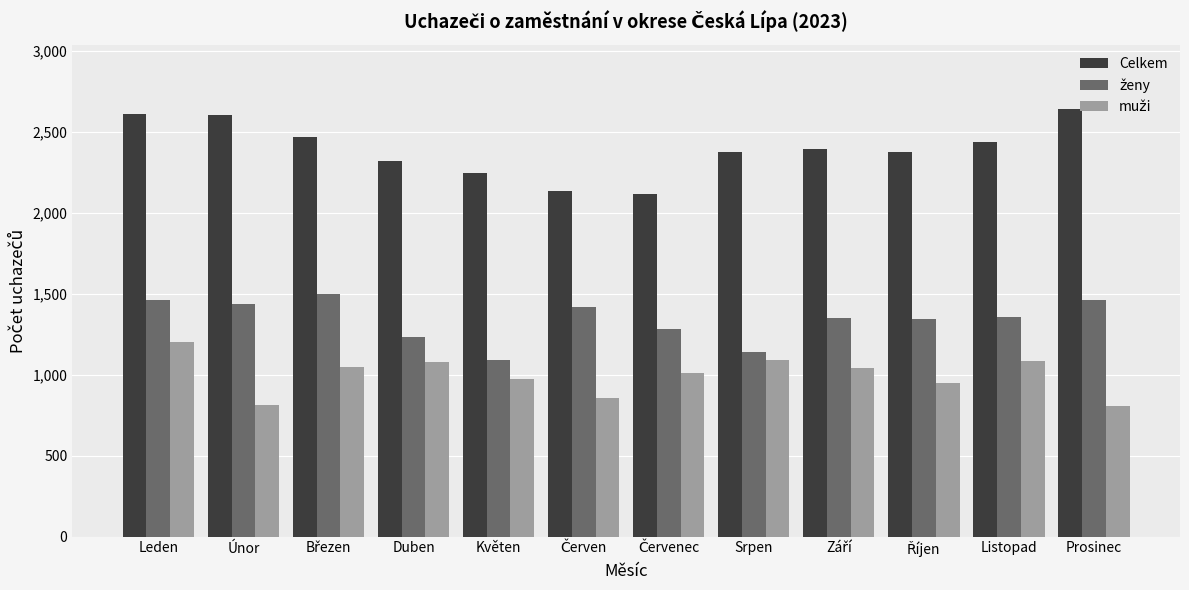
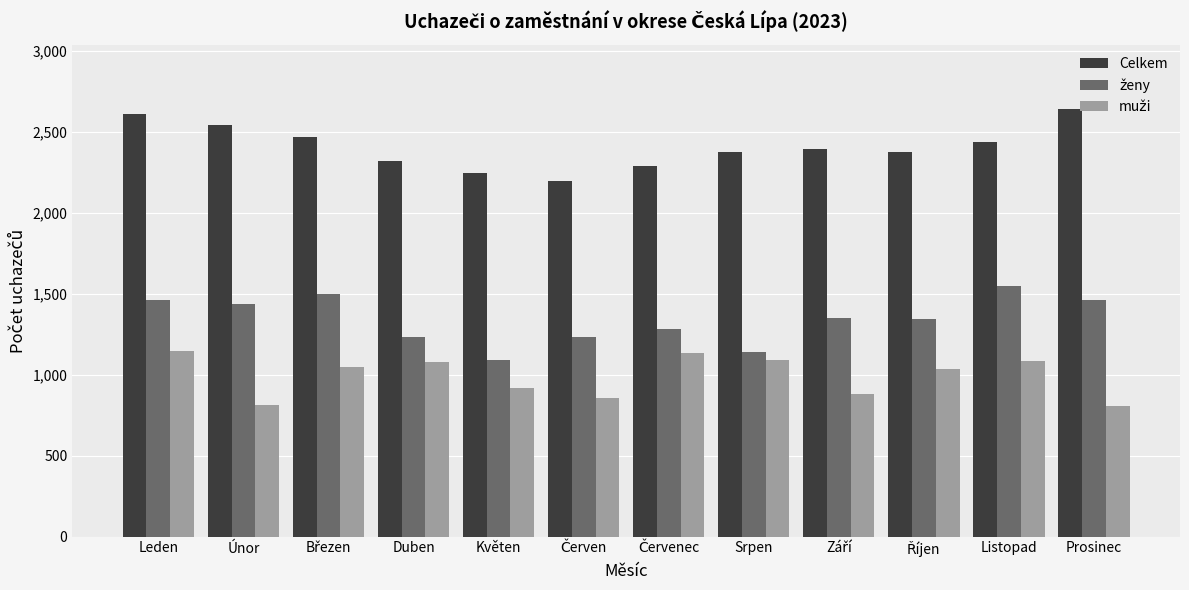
  {
    "Celkem": {
      "Leden": "2,610",
-     "Únor": "2,610",
+     "Únor": "2,540",
      "Březen": "2,470",
      "Duben": "2,320",
      "Květen": "2,250",
-     "Červen": "2,140",
-     "Červenec": "2,120",
+     "Červen": "2,200",
+     "Červenec": "2,290",
      "Srpen": "2,370",
      "Září": "2,390",
      "Říjen": "2,380",
      "Listopad": "2,440",
      "Prosinec": "2,640"
    },
    "ženy": {
      "Leden": "1,460",
      "Únor": "1,440",
      "Březen": "1,500",
      "Duben": "1,240",
      "Květen": "1,090",
-     "Červen": "1,420",
+     "Červen": "1,230",
      "Červenec": "1,280",
      "Srpen": "1,140",
      "Září": "1,350",
      "Říjen": "1,340",
-     "Listopad": "1,360",
+     "Listopad": "1,550",
      "Prosinec": "1,460"
    },
    "muži": {
-     "Leden": "1,200",
+     "Leden": "1,150",
      "Únor": "810",
      "Březen": "1,050",
      "Duben": "1,080",
-     "Květen": "980",
+     "Květen": "920",
      "Červen": "860",
-     "Červenec": "1,010",
+     "Červenec": "1,130",
      "Srpen": "1,090",
-     "Září": "1,050",
-     "Říjen": "950",
+     "Září": "880",
+     "Říjen": "1,030",
      "Listopad": "1,080",
      "Prosinec": "810"
    }
  }
